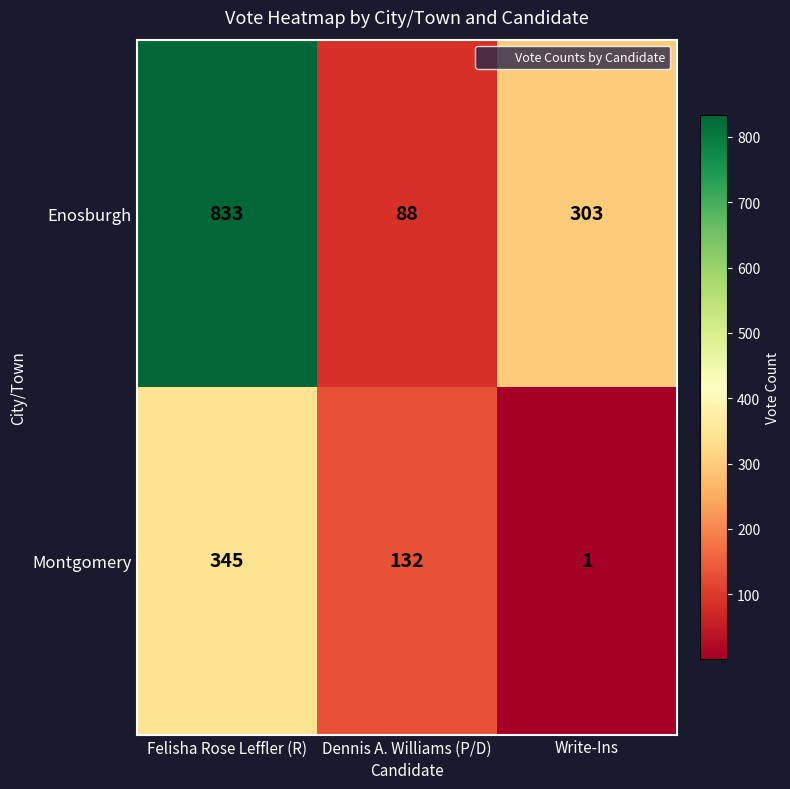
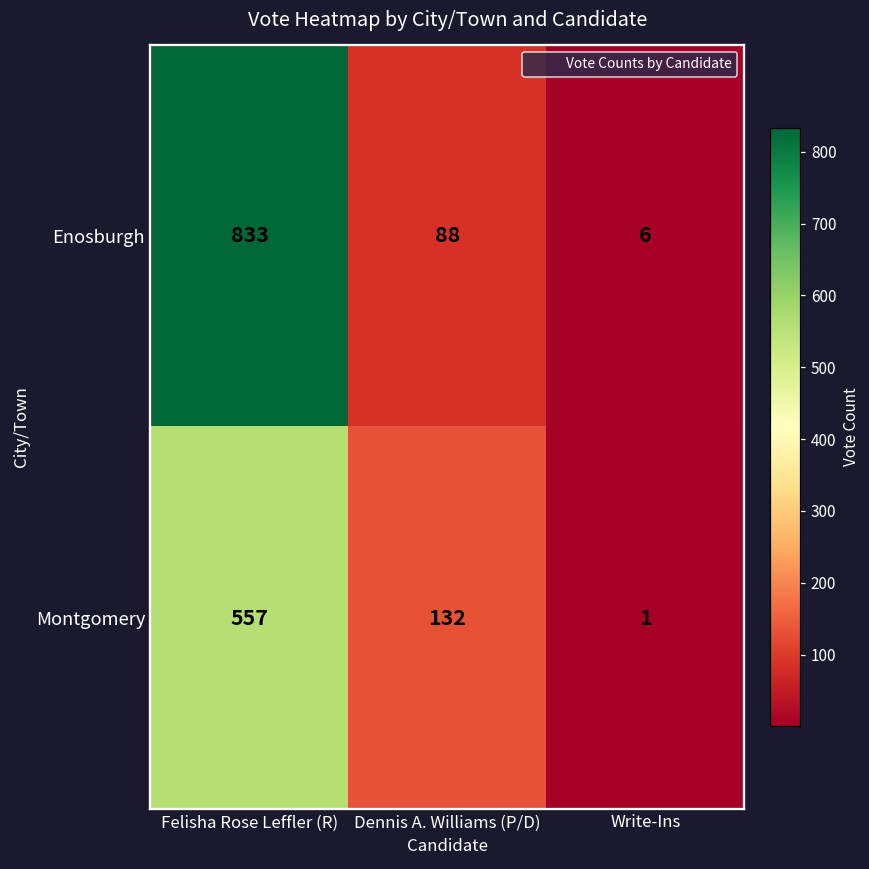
  {
    "Enosburgh": {
      "Felisha Rose Leffler (R)": 833,
      "Dennis A. Williams (P/D)": 88,
-     "Write-Ins": 303
+     "Write-Ins": 6
    },
    "Montgomery": {
-     "Felisha Rose Leffler (R)": 345,
+     "Felisha Rose Leffler (R)": 557,
      "Dennis A. Williams (P/D)": 132,
      "Write-Ins": 1
    }
  }
